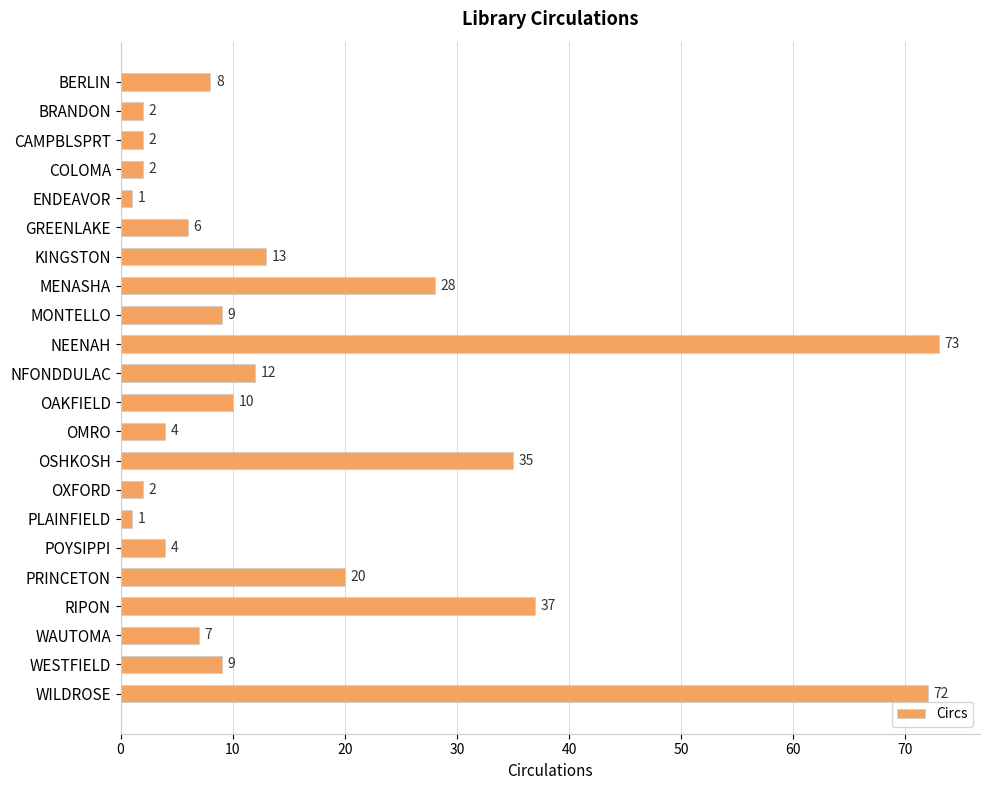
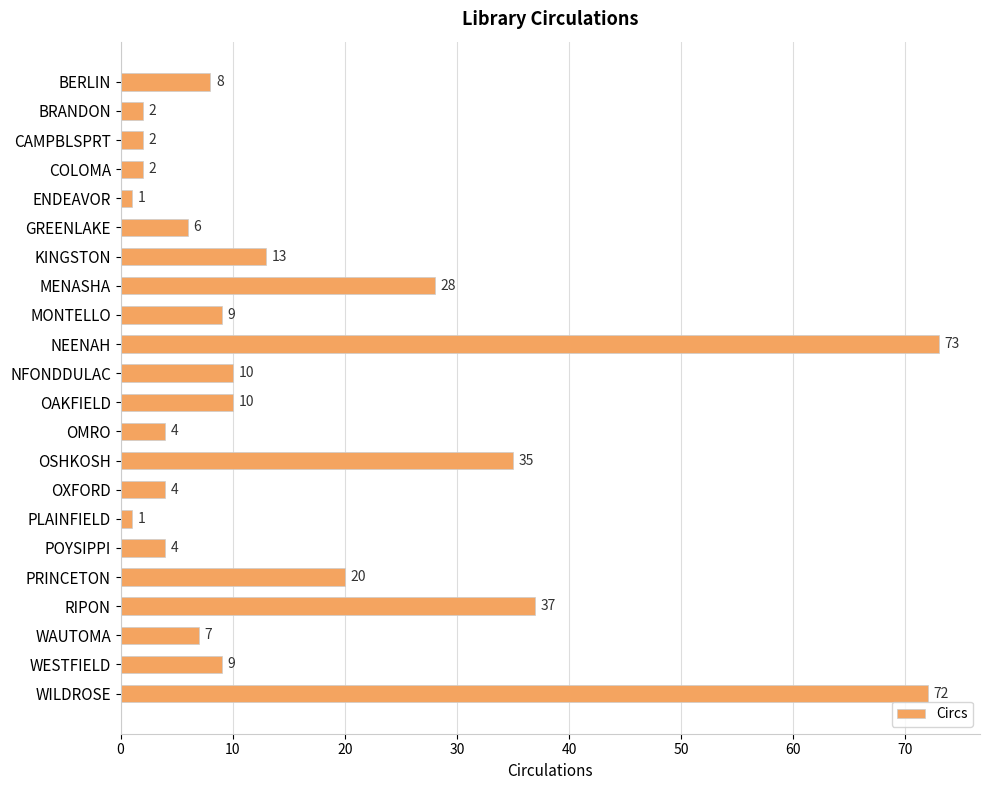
  {
    "BERLIN": 8,
    "BRANDON": 2,
    "CAMPBLSPRT": 2,
    "COLOMA": 2,
    "ENDEAVOR": 1,
    "GREENLAKE": 6,
    "KINGSTON": 13,
    "MENASHA": 28,
    "MONTELLO": 9,
    "NEENAH": 73,
-   "NFONDDULAC": 12,
+   "NFONDDULAC": 10,
    "OAKFIELD": 10,
    "OMRO": 4,
    "OSHKOSH": 35,
-   "OXFORD": 2,
+   "OXFORD": 4,
    "PLAINFIELD": 1,
    "POYSIPPI": 4,
    "PRINCETON": 20,
    "RIPON": 37,
    "WAUTOMA": 7,
    "WESTFIELD": 9,
    "WILDROSE": 72
  }
